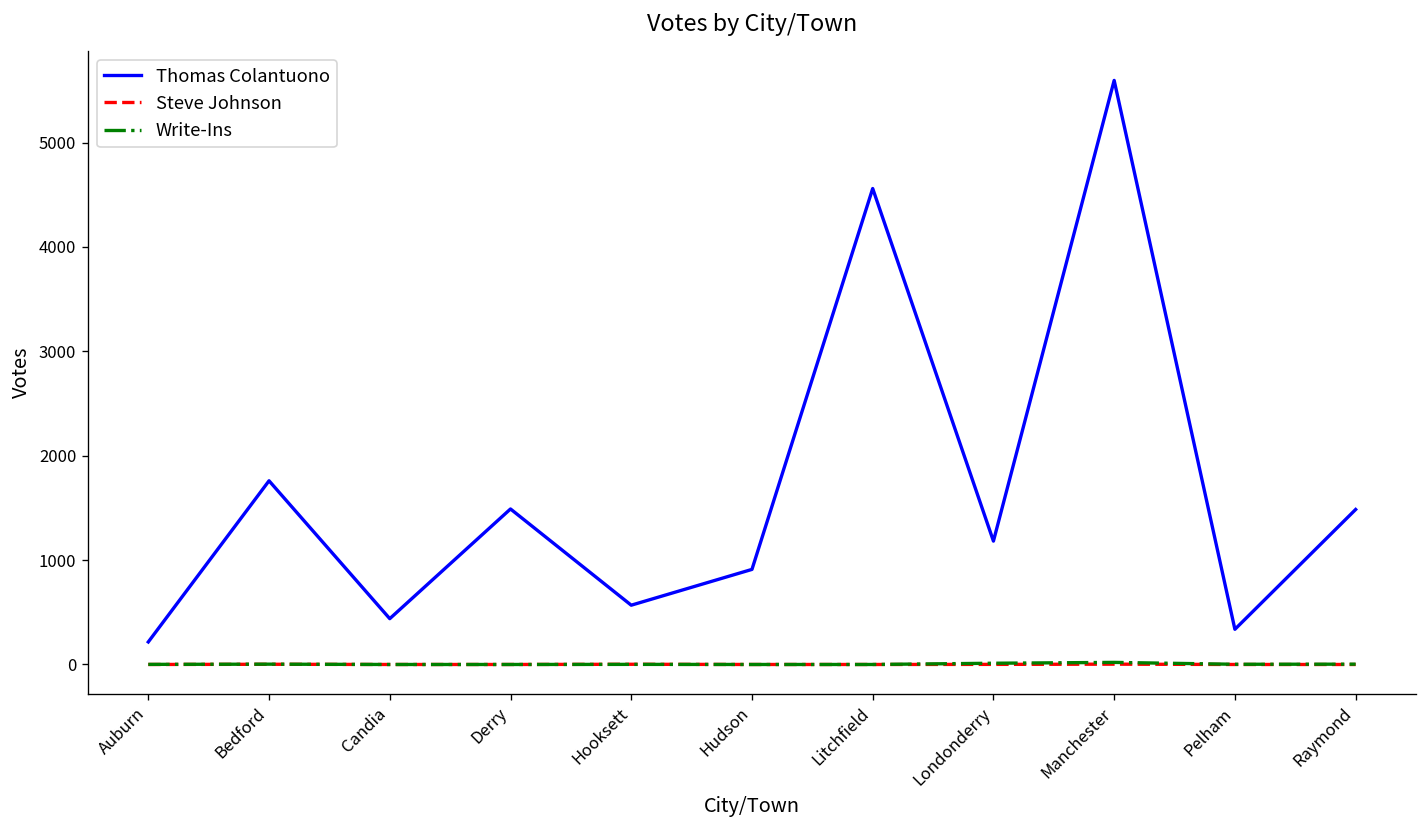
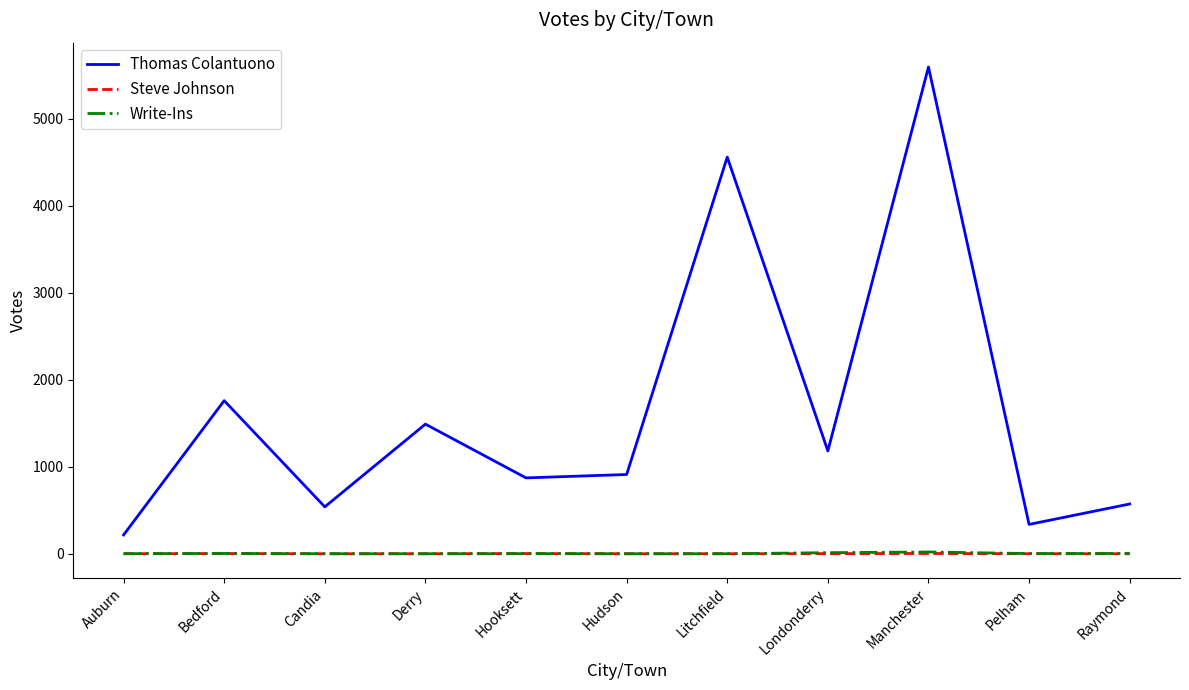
  {
    "Thomas Colantuono": {
      "Auburn": 200,
      "Bedford": 1800,
-     "Candia": 400,
+     "Candia": 500,
      "Derry": 1500,
-     "Hooksett": 600,
+     "Hooksett": 900,
      "Hudson": 900,
      "Litchfield": 4600,
      "Londonderry": 1200,
      "Manchester": 5600,
      "Pelham": 300,
-     "Raymond": 1500
+     "Raymond": 600
    }
  }
